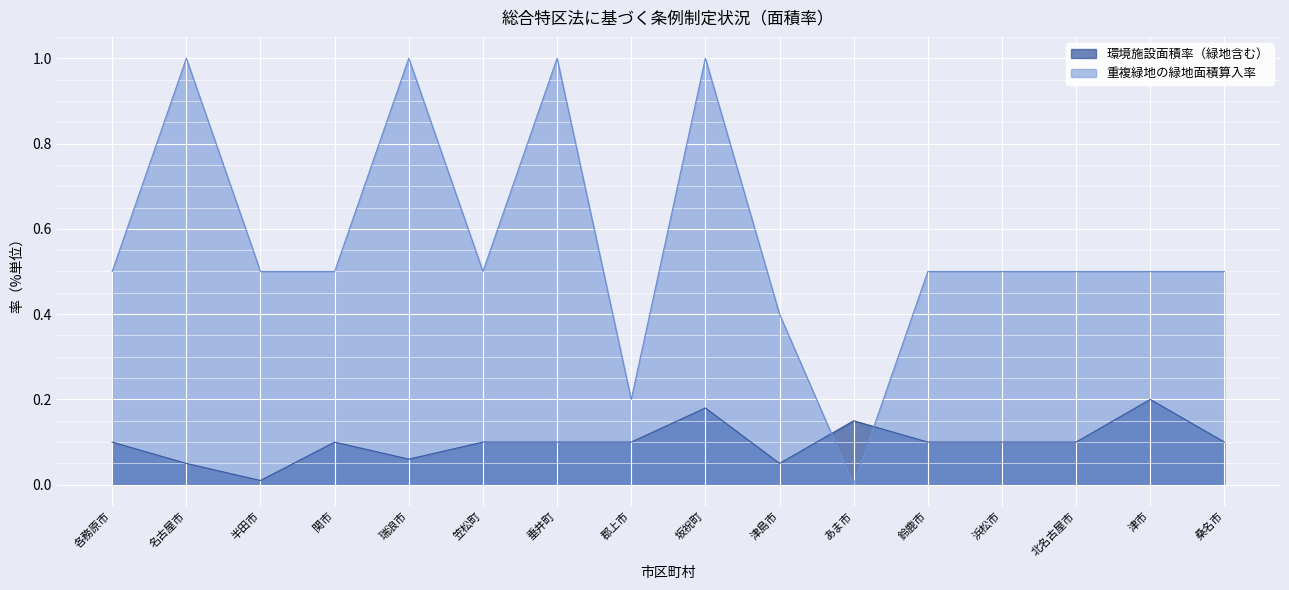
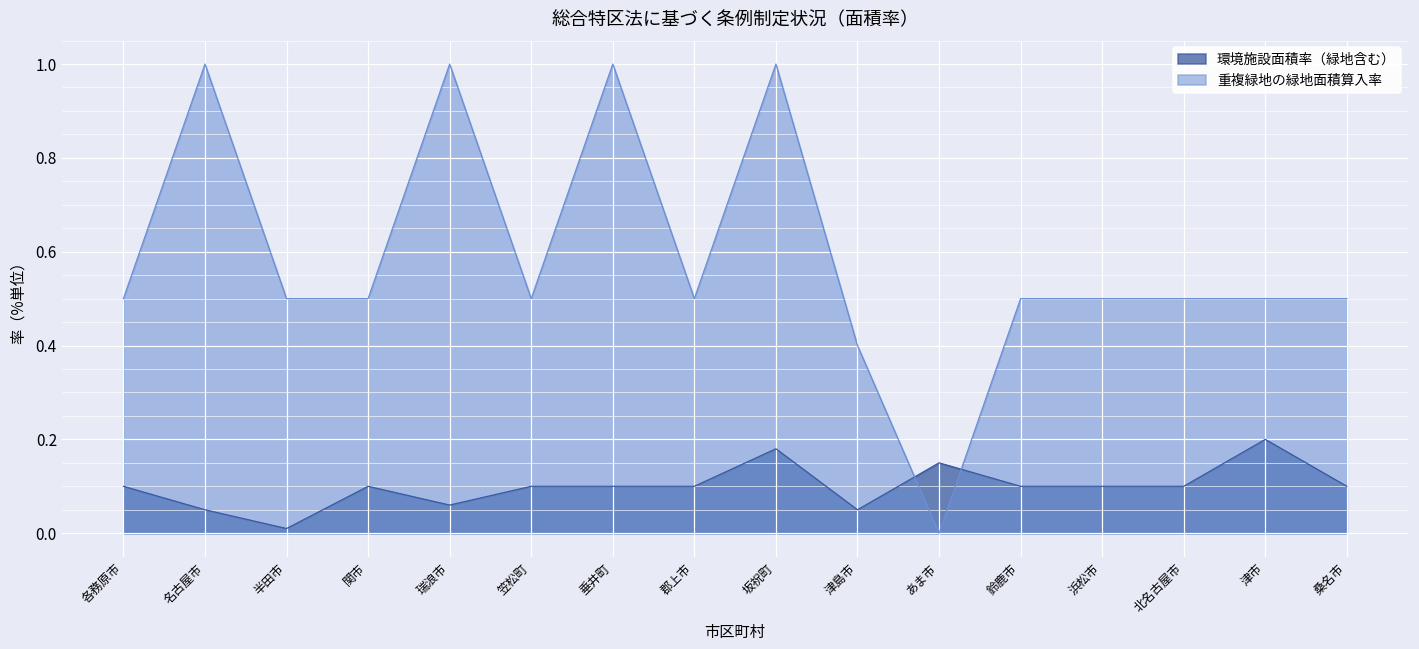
  {
    "環境施設面積率（緑地含む）": {
      "各務原市": 0.1,
      "名古屋市": 0.05,
      "半田市": 0.01,
      "関市": 0.1,
      "瑞浪市": 0.06,
      "笠松町": 0.1,
      "垂井町": 0.1,
      "郡上市": 0.1,
      "坂祝町": 0.18,
      "津島市": 0.05,
      "あま市": 0.15,
      "鈴鹿市": 0.1,
      "浜松市": 0.1,
      "北名古屋市": 0.1,
      "津市": 0.2,
      "桑名市": 0.1
    },
    "重複緑地の緑地面積算入率": {
      "各務原市": 0.5,
      "名古屋市": 1.0,
      "半田市": 0.5,
      "関市": 0.5,
      "瑞浪市": 1.0,
      "笠松町": 0.5,
      "垂井町": 1.0,
-     "郡上市": 0.2,
+     "郡上市": 0.5,
      "坂祝町": 1.0,
      "津島市": 0.4,
      "あま市": 0.0,
      "鈴鹿市": 0.5,
      "浜松市": 0.5,
      "北名古屋市": 0.5,
      "津市": 0.5,
      "桑名市": 0.5
    }
  }
